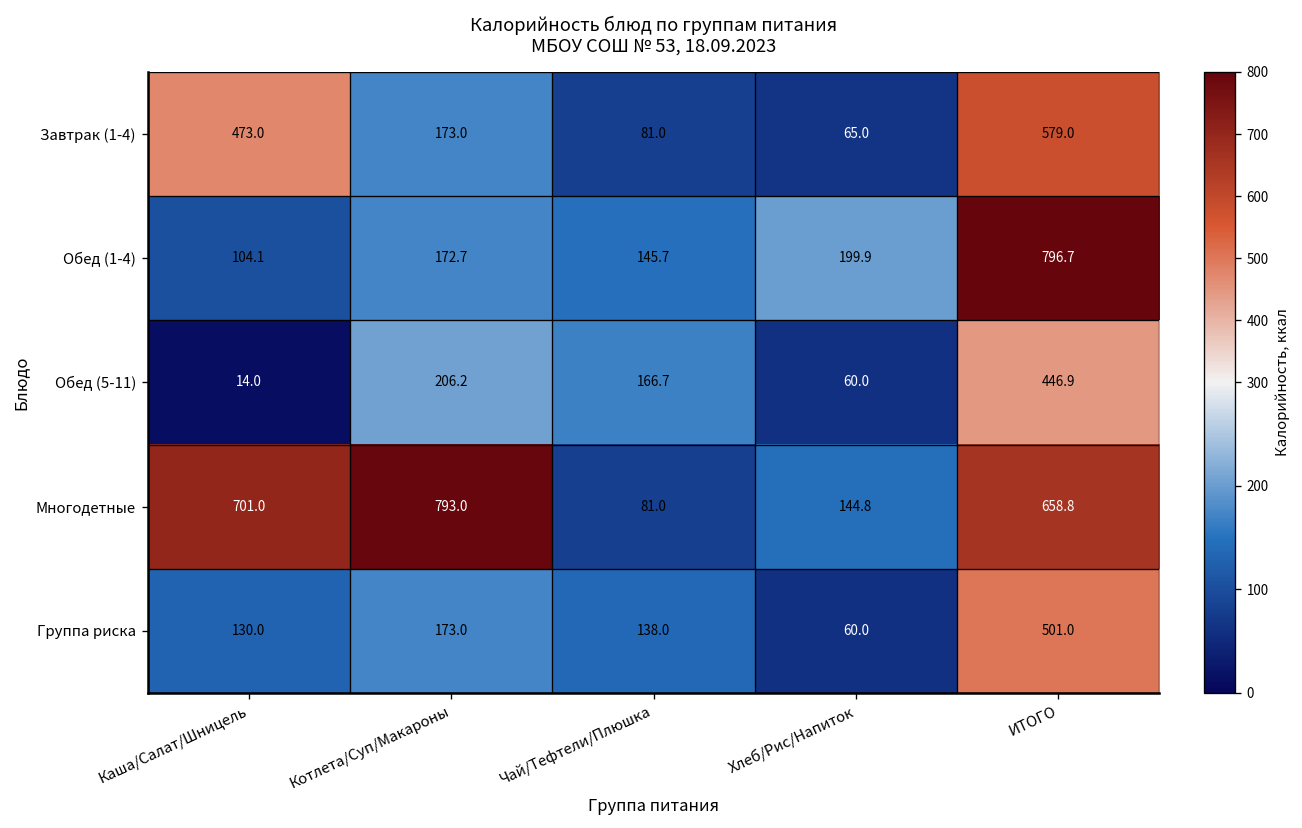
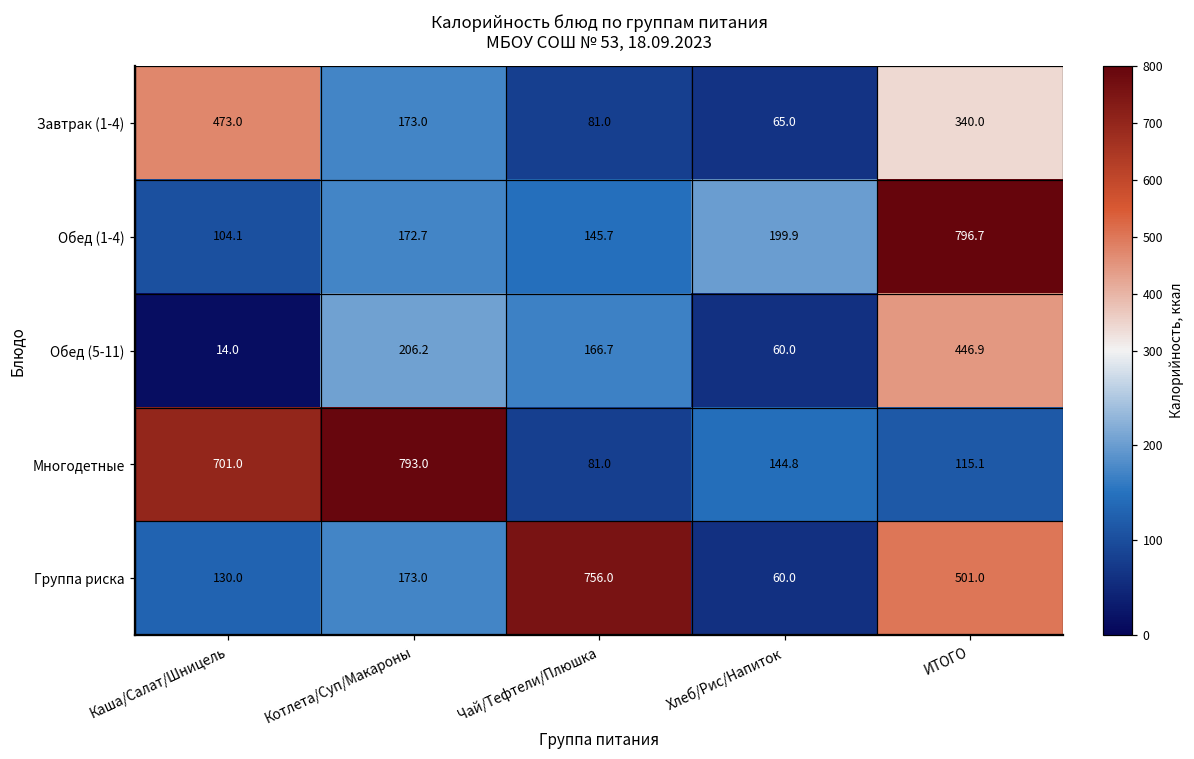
  {
    "Завтрак (1-4)": {
      "Каша/Салат/Шницель": 473.0,
      "Котлета/Суп/Макароны": 173.0,
      "Чай/Тефтели/Плюшка": 81.0,
      "Хлеб/Рис/Напиток": 65.0,
-     "ИТОГО": 579.0
+     "ИТОГО": 340.0
    },
    "Обед (1-4)": {
      "Каша/Салат/Шницель": 104.1,
      "Котлета/Суп/Макароны": 172.7,
      "Чай/Тефтели/Плюшка": 145.7,
      "Хлеб/Рис/Напиток": 199.9,
      "ИТОГО": 796.7
    },
    "Обед (5-11)": {
      "Каша/Салат/Шницель": 14.0,
      "Котлета/Суп/Макароны": 206.2,
      "Чай/Тефтели/Плюшка": 166.7,
      "Хлеб/Рис/Напиток": 60.0,
      "ИТОГО": 446.9
    },
    "Многодетные": {
      "Каша/Салат/Шницель": 701.0,
      "Котлета/Суп/Макароны": 793.0,
      "Чай/Тефтели/Плюшка": 81.0,
      "Хлеб/Рис/Напиток": 144.8,
-     "ИТОГО": 658.8
+     "ИТОГО": 115.1
    },
    "Группа риска": {
      "Каша/Салат/Шницель": 130.0,
      "Котлета/Суп/Макароны": 173.0,
-     "Чай/Тефтели/Плюшка": 138.0,
+     "Чай/Тефтели/Плюшка": 756.0,
      "Хлеб/Рис/Напиток": 60.0,
      "ИТОГО": 501.0
    }
  }
